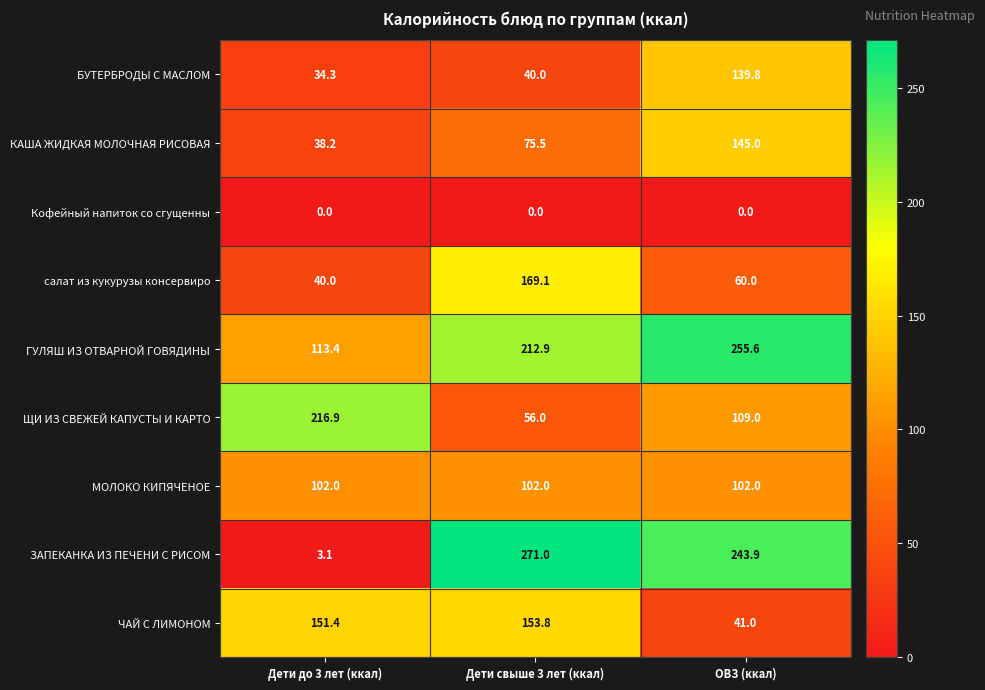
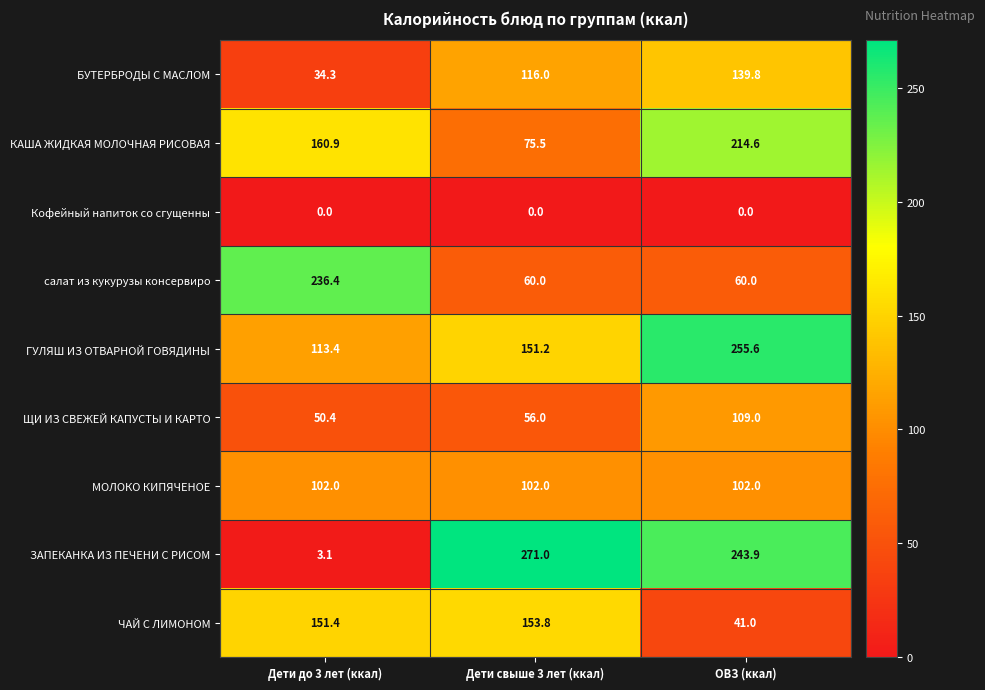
  {
    "БУТЕРБРОДЫ С МАСЛОМ": {
      "Дети до 3 лет (ккал)": 34.3,
-     "Дети свыше 3 лет (ккал)": 40.0,
+     "Дети свыше 3 лет (ккал)": 116.0,
      "ОВЗ (ккал)": 139.8
    },
    "КАША ЖИДКАЯ МОЛОЧНАЯ РИСОВАЯ": {
-     "Дети до 3 лет (ккал)": 38.2,
+     "Дети до 3 лет (ккал)": 160.9,
      "Дети свыше 3 лет (ккал)": 75.5,
-     "ОВЗ (ккал)": 145.0
+     "ОВЗ (ккал)": 214.6
    },
    "Кофейный напиток со сгущенны": {
      "Дети до 3 лет (ккал)": 0.0,
      "Дети свыше 3 лет (ккал)": 0.0,
      "ОВЗ (ккал)": 0.0
    },
    "салат из кукурузы консервиро": {
-     "Дети до 3 лет (ккал)": 40.0,
-     "Дети свыше 3 лет (ккал)": 169.1,
+     "Дети до 3 лет (ккал)": 236.4,
+     "Дети свыше 3 лет (ккал)": 60.0,
      "ОВЗ (ккал)": 60.0
    },
    "ГУЛЯШ ИЗ ОТВАРНОЙ ГОВЯДИНЫ": {
      "Дети до 3 лет (ккал)": 113.4,
-     "Дети свыше 3 лет (ккал)": 212.9,
+     "Дети свыше 3 лет (ккал)": 151.2,
      "ОВЗ (ккал)": 255.6
    },
    "ЩИ ИЗ СВЕЖЕЙ КАПУСТЫ И КАРТО": {
-     "Дети до 3 лет (ккал)": 216.9,
+     "Дети до 3 лет (ккал)": 50.4,
      "Дети свыше 3 лет (ккал)": 56.0,
      "ОВЗ (ккал)": 109.0
    },
    "МОЛОКО КИПЯЧЕНОЕ": {
      "Дети до 3 лет (ккал)": 102.0,
      "Дети свыше 3 лет (ккал)": 102.0,
      "ОВЗ (ккал)": 102.0
    },
    "ЗАПЕКАНКА ИЗ ПЕЧЕНИ С РИСОМ": {
      "Дети до 3 лет (ккал)": 3.1,
      "Дети свыше 3 лет (ккал)": 271.0,
      "ОВЗ (ккал)": 243.9
    },
    "ЧАЙ С ЛИМОНОМ": {
      "Дети до 3 лет (ккал)": 151.4,
      "Дети свыше 3 лет (ккал)": 153.8,
      "ОВЗ (ккал)": 41.0
    }
  }
